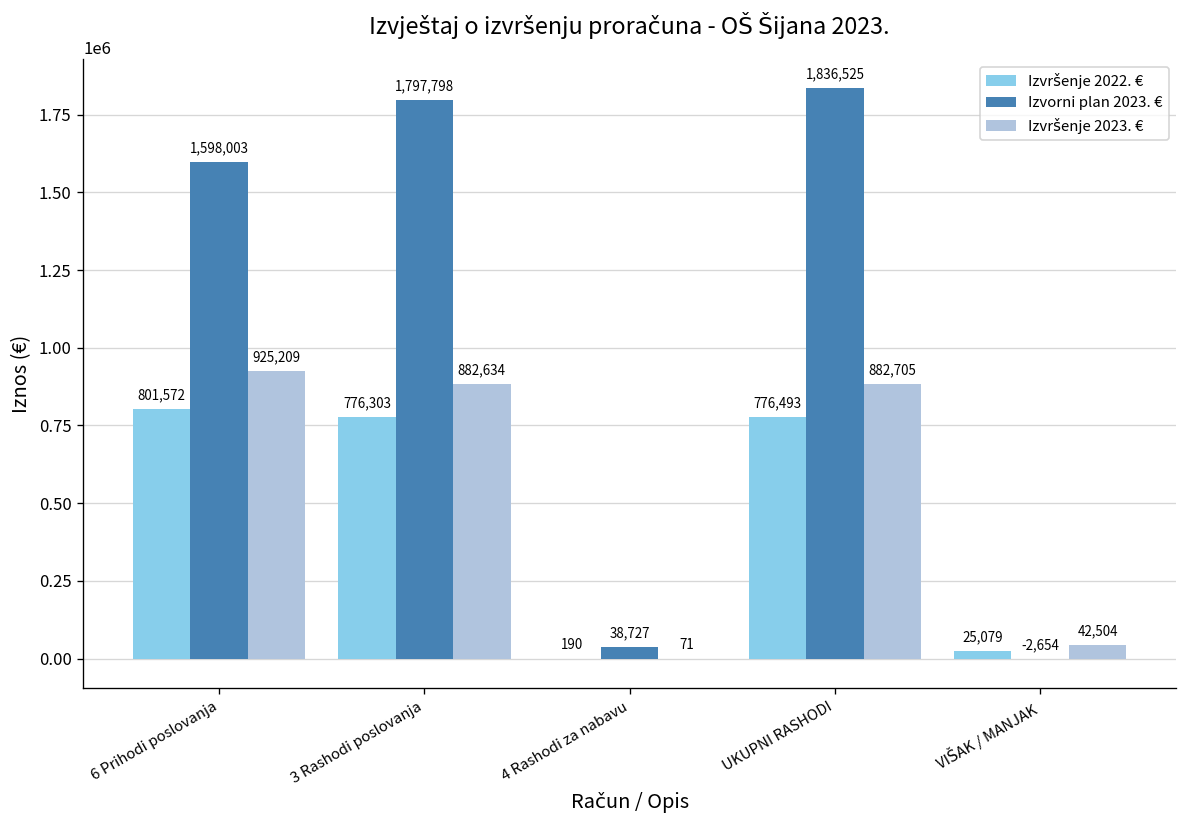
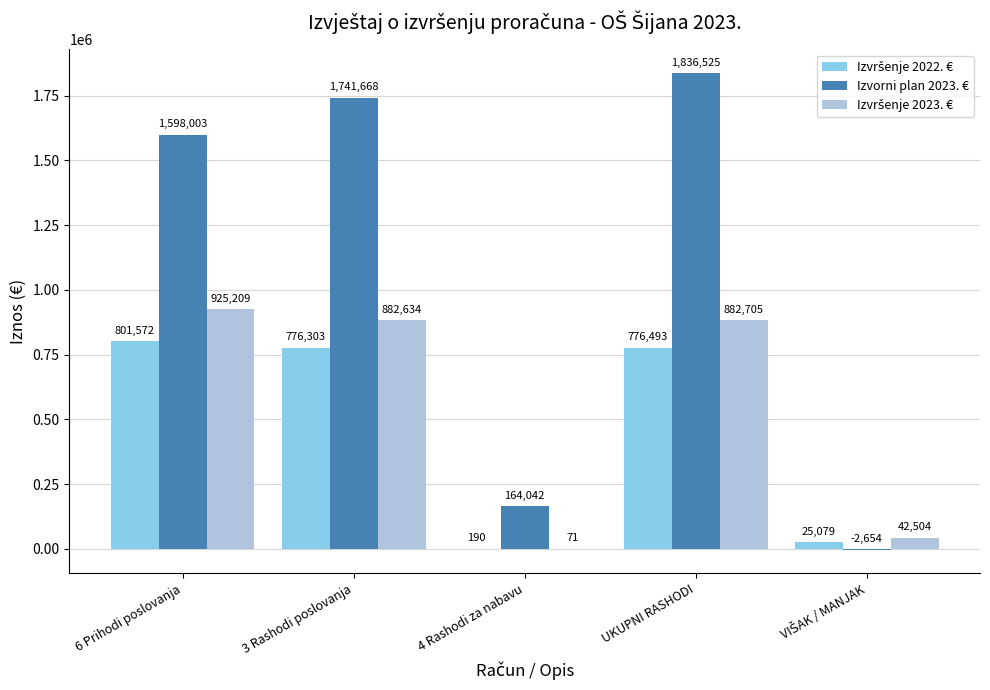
  {
    "Izvorni plan 2023. €": {
      "6 Prihodi poslovanja": "1,598,003",
-     "3 Rashodi poslovanja": "1,797,798",
-     "4 Rashodi za nabavu": "38,727",
+     "3 Rashodi poslovanja": "1,741,668",
+     "4 Rashodi za nabavu": "164,042",
      "UKUPNI RASHODI": "1,836,525",
      "VIŠAK / MANJAK": "-2,654"
    }
  }
